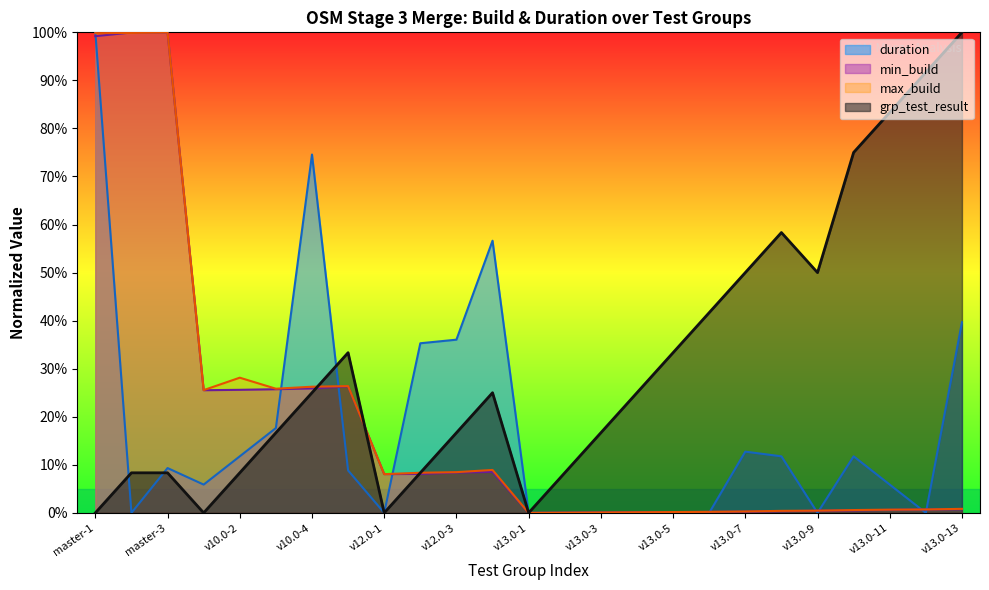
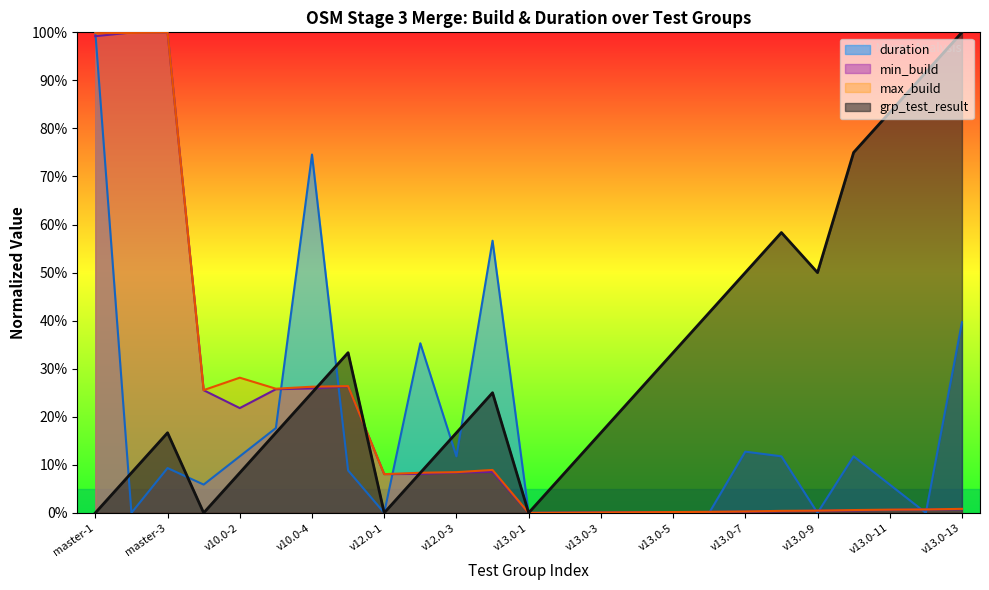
  {
    "duration": {
      "master-3": "9%",
      "v10.0-2": "12%",
      "v10.0-4": "75%",
-     "v12.0-3": "36%",
+     "v12.0-3": "12%",
      "v13.0-7": "13%",
      "v13.0-11": "6%",
      "v13.0-13": "40%"
    },
    "min_build": {
      "master-1": "99%",
-     "v10.0-2": "26%"
+     "v10.0-2": "22%"
    },
    "max_build": {
      "v10.0-2": "28%"
    },
    "grp_test_result": {
-     "master-3": "8%",
+     "master-3": "17%",
      "v10.0-2": "8%",
      "v10.0-4": "25%",
      "v12.0-3": "17%",
      "v13.0-3": "17%",
      "v13.0-5": "33%",
      "v13.0-7": "50%",
      "v13.0-9": "50%",
      "v13.0-13": "100%"
    }
  }
